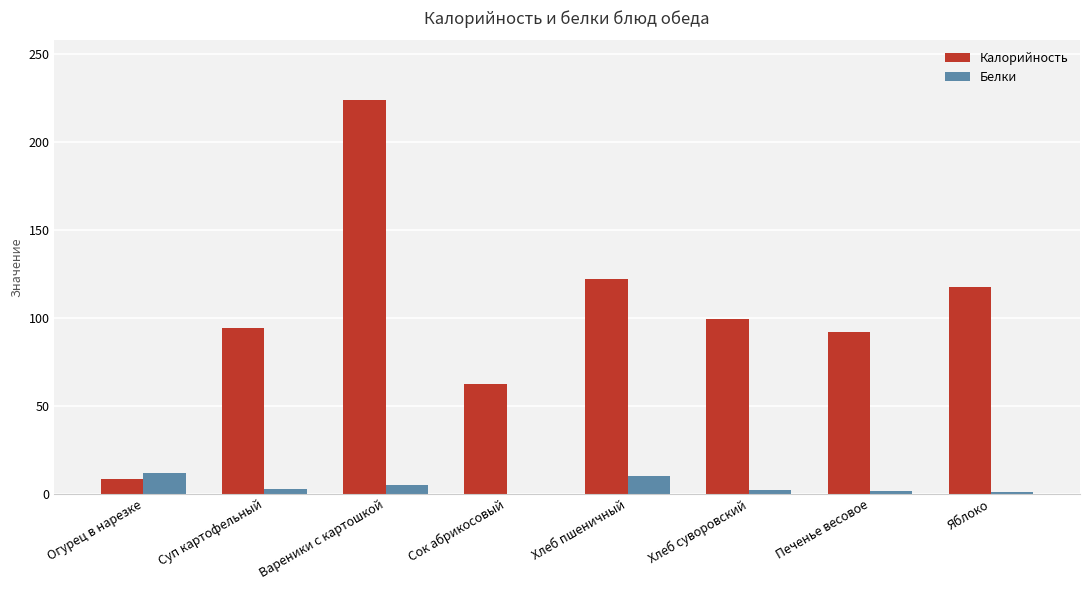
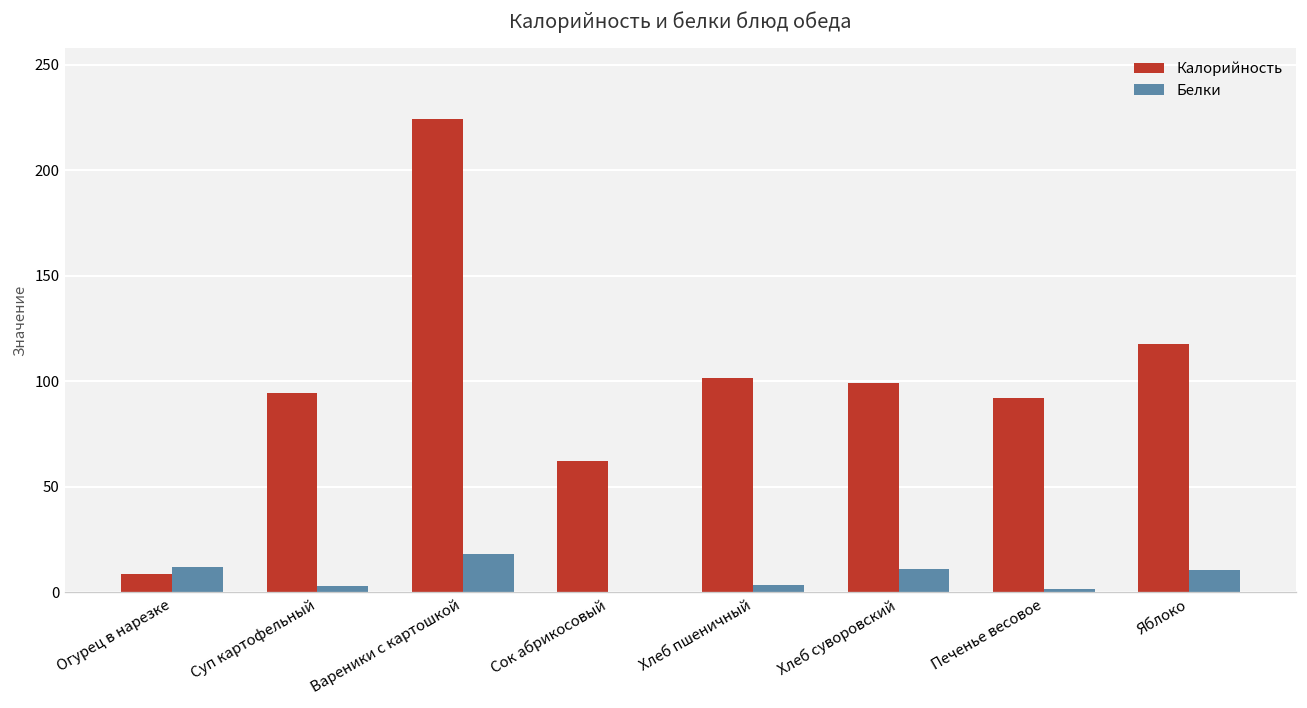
  {
    "Калорийность": {
      "Огурец в нарезке": 8,
      "Суп картофельный": 94,
      "Вареники с картошкой": 224,
      "Сок абрикосовый": 62,
-     "Хлеб пшеничный": 122,
+     "Хлеб пшеничный": 102,
      "Хлеб суворовский": 99,
      "Печенье весовое": 92,
      "Яблоко": 117
    },
    "Белки": {
      "Огурец в нарезке": 12,
      "Суп картофельный": 3,
-     "Вареники с картошкой": 5,
+     "Вареники с картошкой": 18,
      "Сок абрикосовый": 0,
-     "Хлеб пшеничный": 10,
-     "Хлеб суворовский": 2,
+     "Хлеб пшеничный": 3,
+     "Хлеб суворовский": 11,
      "Печенье весовое": 2,
-     "Яблоко": 1
+     "Яблоко": 11
    }
  }
